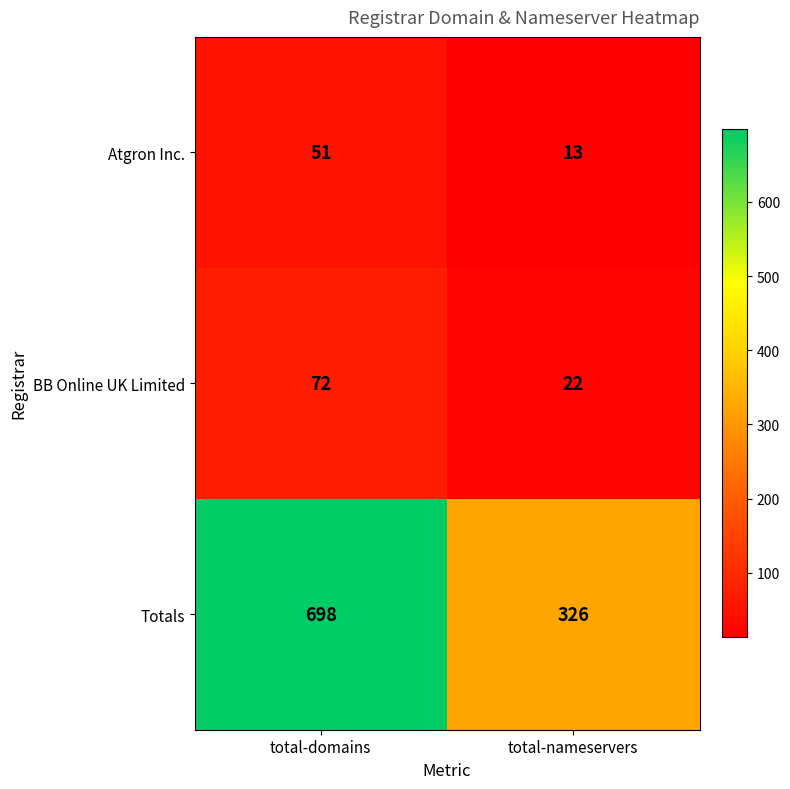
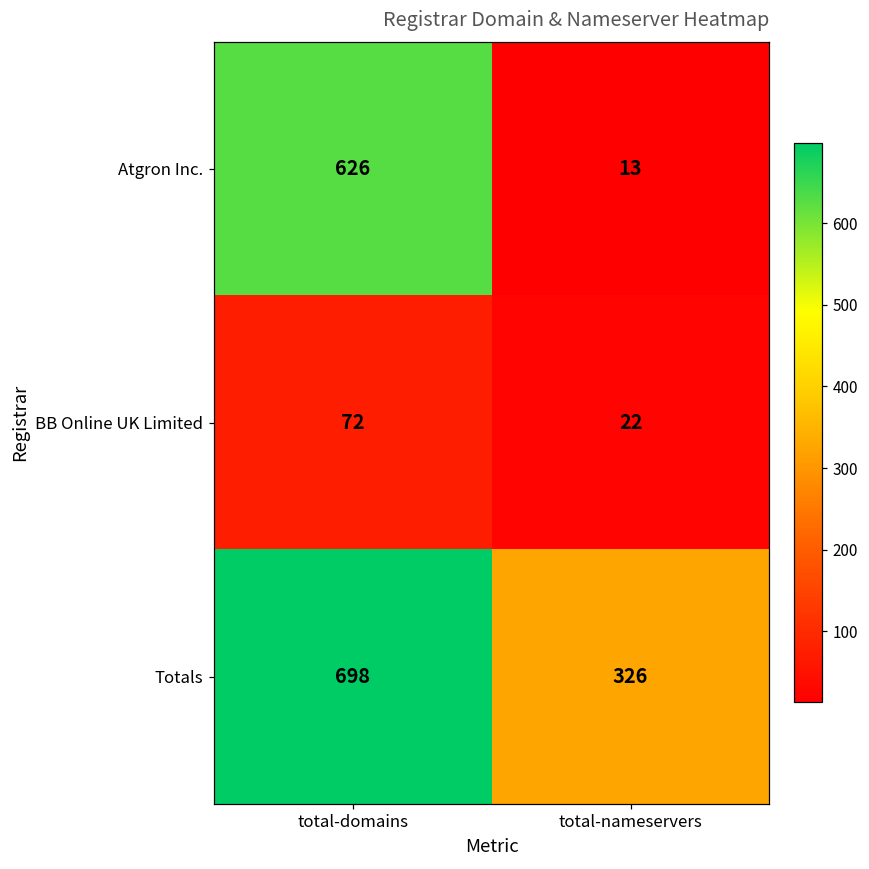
  {
    "Atgron Inc.": {
-     "total-domains": 51,
+     "total-domains": 626,
      "total-nameservers": 13
    },
    "BB Online UK Limited": {
      "total-domains": 72,
      "total-nameservers": 22
    },
    "Totals": {
      "total-domains": 698,
      "total-nameservers": 326
    }
  }
